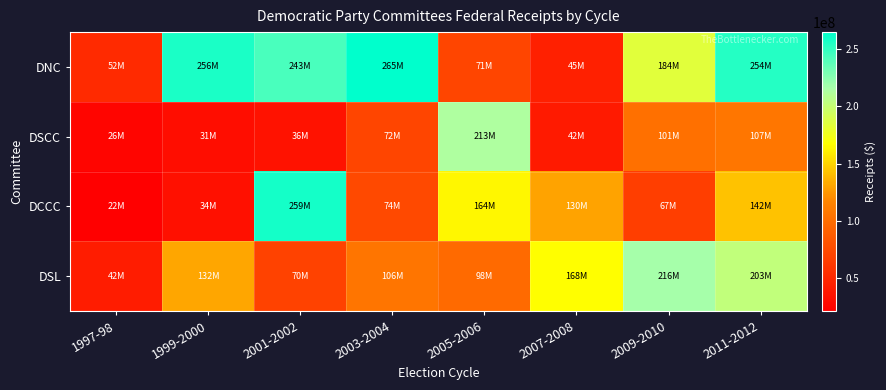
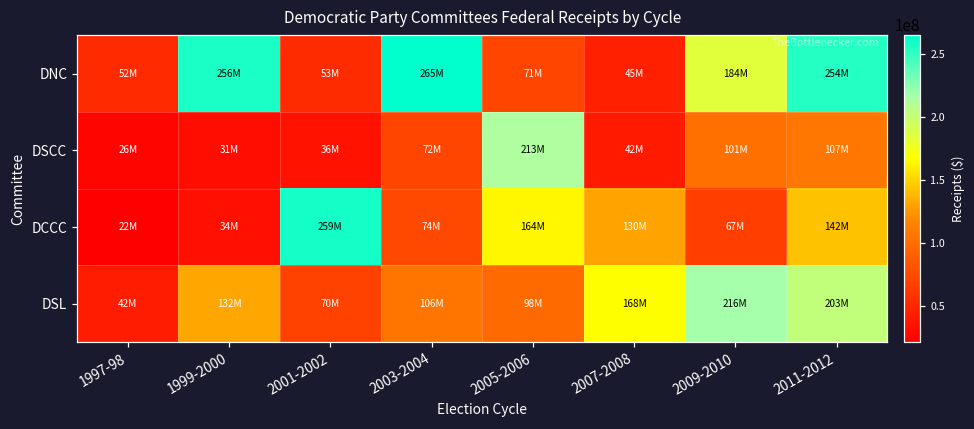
  {
    "DNC": {
      "1997-98": "52M",
      "1999-2000": "256M",
-     "2001-2002": "243M",
+     "2001-2002": "53M",
      "2003-2004": "265M",
      "2005-2006": "71M",
      "2007-2008": "45M",
      "2009-2010": "184M"
    },
    "DSCC": {
      "1997-98": "26M",
      "1999-2000": "31M",
      "2001-2002": "36M",
      "2003-2004": "72M",
      "2005-2006": "213M",
      "2007-2008": "42M",
      "2009-2010": "101M",
      "2011-2012": "107M"
    },
    "DCCC": {
      "1997-98": "22M",
      "1999-2000": "34M",
      "2001-2002": "259M",
      "2003-2004": "74M",
      "2005-2006": "164M",
      "2007-2008": "130M",
      "2009-2010": "67M",
      "2011-2012": "142M"
    },
    "DSL": {
      "1997-98": "42M",
      "1999-2000": "132M",
      "2001-2002": "70M",
      "2003-2004": "106M",
      "2005-2006": "98M",
      "2007-2008": "168M",
      "2009-2010": "216M",
      "2011-2012": "203M"
    }
  }
